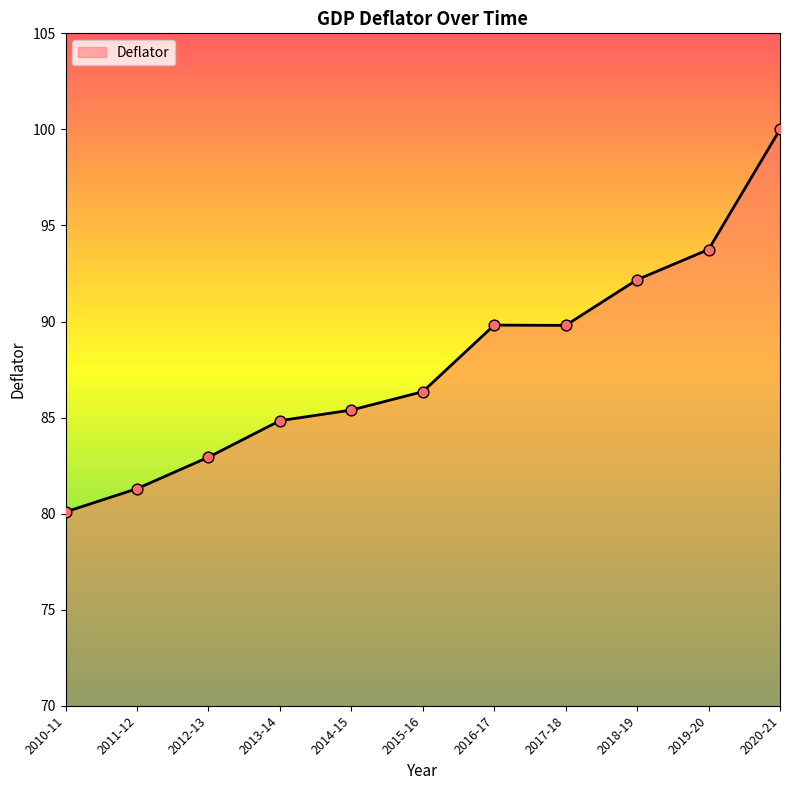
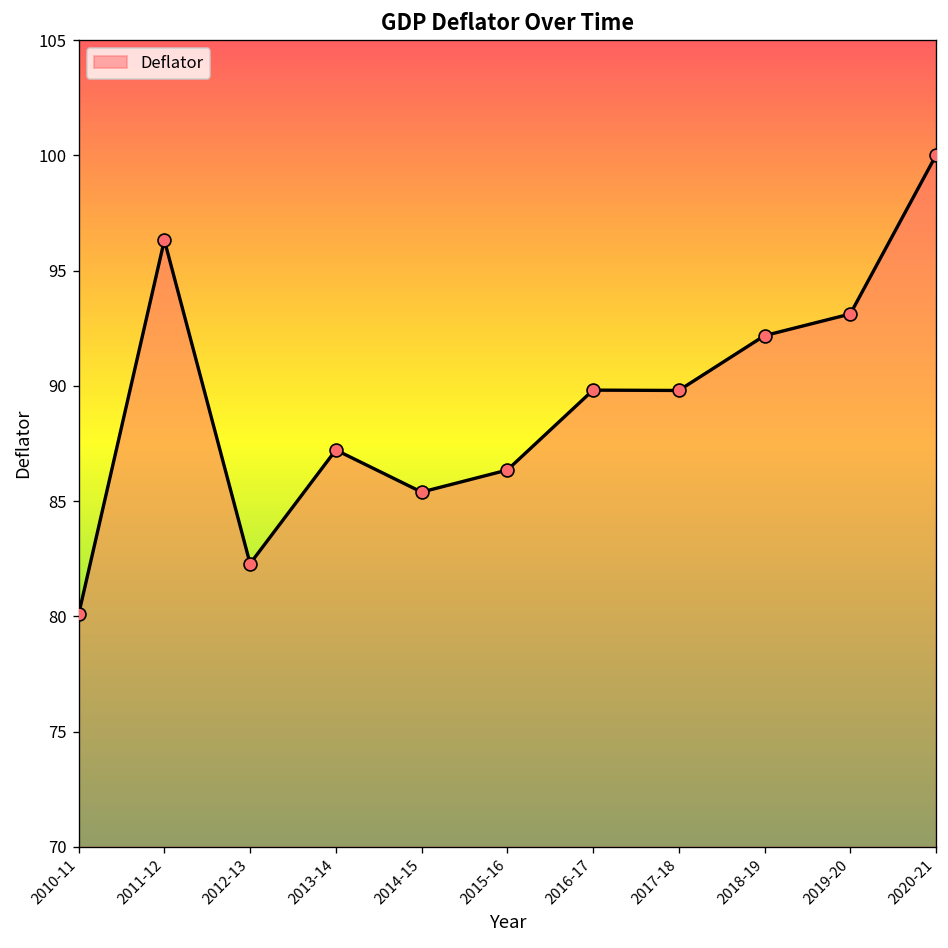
  {
    "2010-11": 80.1,
-   "2011-12": 81.3,
-   "2012-13": 82.9,
-   "2013-14": 84.8,
+   "2011-12": 96.3,
+   "2012-13": 82.3,
+   "2013-14": 87.2,
    "2014-15": 85.4,
    "2015-16": 86.3,
    "2016-17": 89.8,
    "2017-18": 89.8,
    "2018-19": 92.2,
-   "2019-20": 93.7,
+   "2019-20": 93.1,
    "2020-21": 100.0
  }
